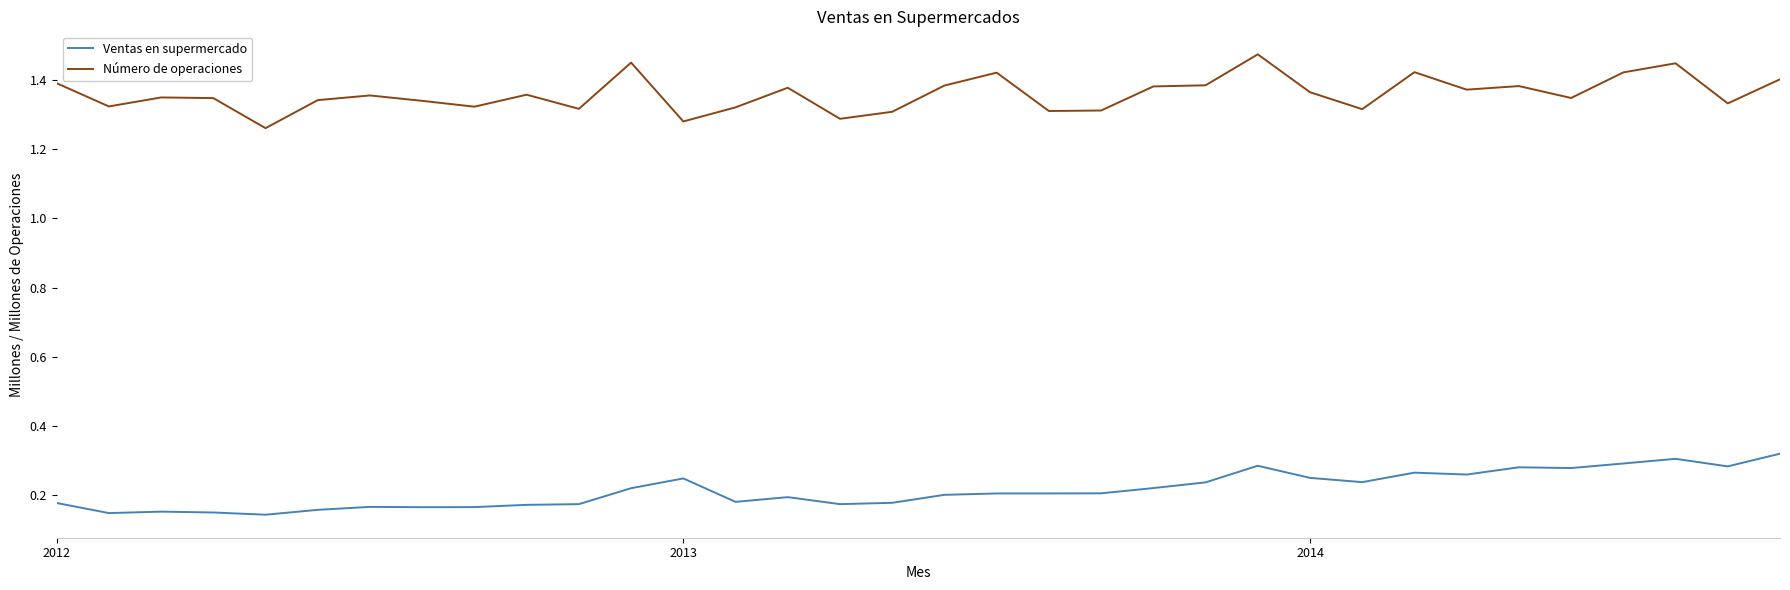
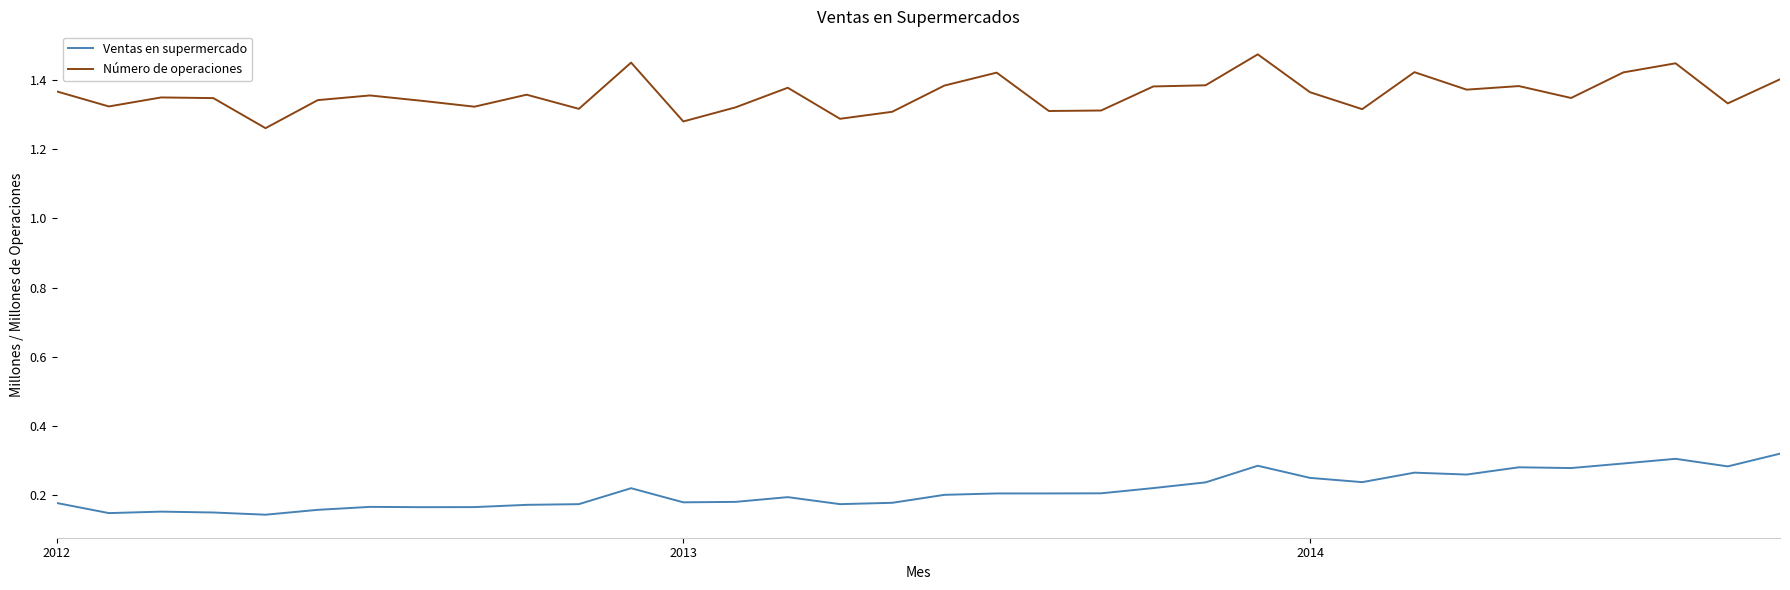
  {
    "Ventas en supermercado": {
      "2012": 0.18,
-     "2013": 0.25,
+     "2013": 0.18,
      "2014": 0.25
    },
    "Número de operaciones": {
-     "2012": 1.39,
+     "2012": 1.37,
      "2013": 1.28,
      "2014": 1.37
    }
  }
